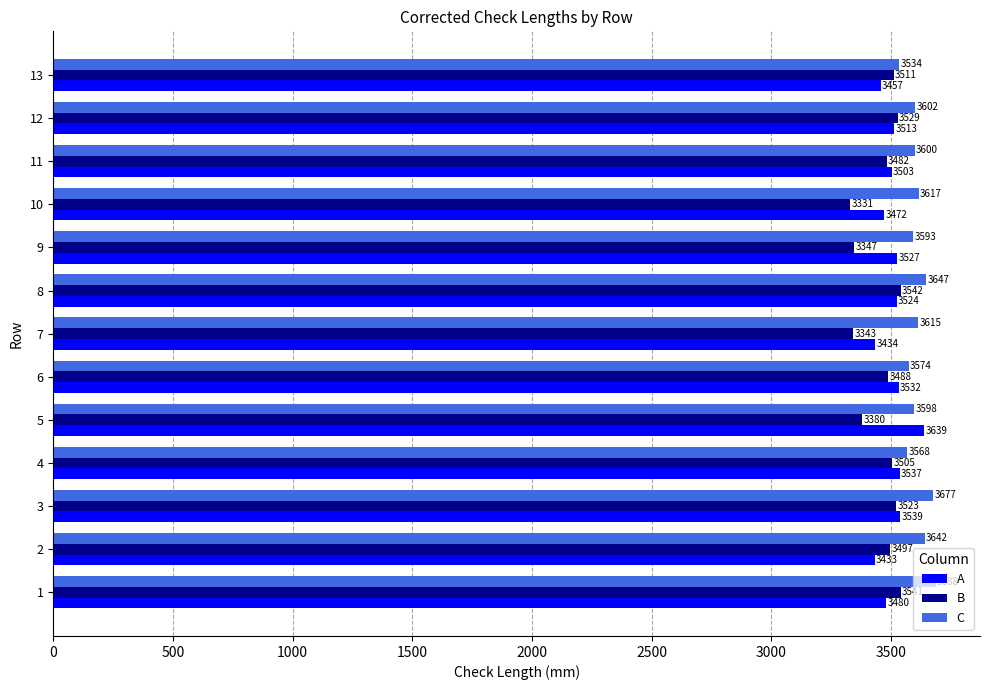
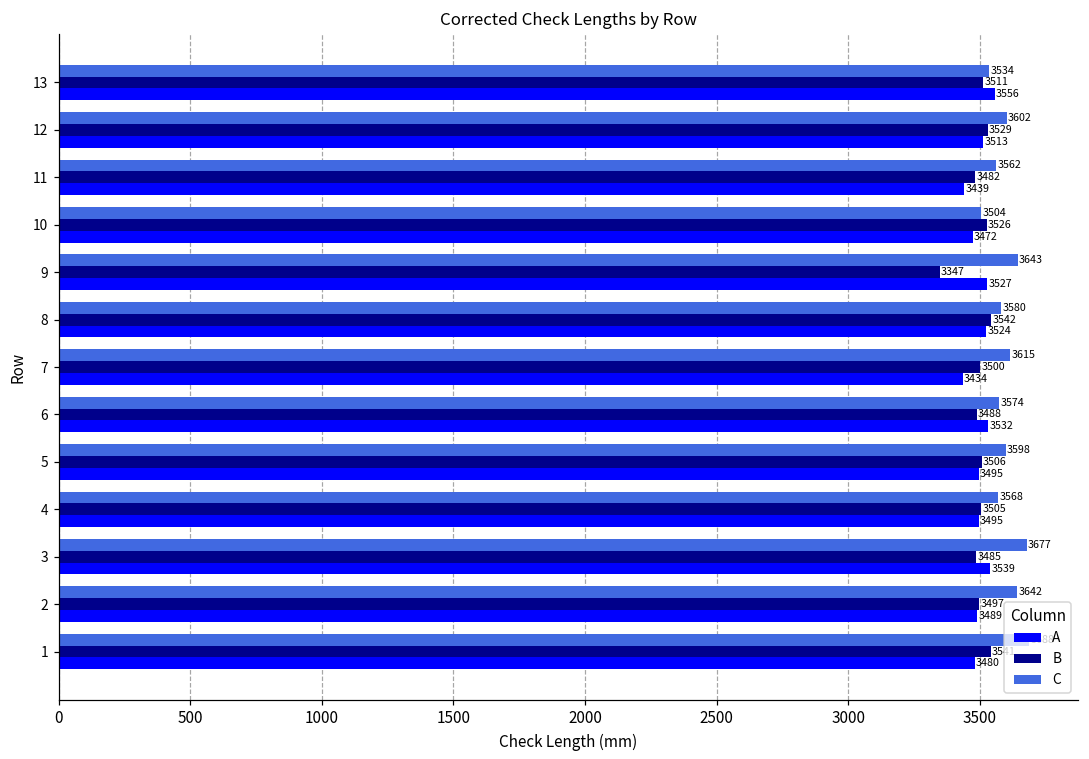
  {
    "A": {
-     "13": 3457,
+     "13": 3556,
      "12": 3513,
-     "11": 3503,
+     "11": 3439,
      "10": 3472,
      "9": 3527,
      "8": 3524,
      "7": 3434,
      "6": 3532,
-     "5": 3639,
-     "4": 3537,
+     "5": 3495,
+     "4": 3495,
      "3": 3539,
-     "2": 3433,
+     "2": 3489,
      "1": 3480
    },
    "B": {
      "13": 3511,
      "12": 3529,
      "11": 3482,
-     "10": 3331,
+     "10": 3526,
      "9": 3347,
      "8": 3542,
-     "7": 3343,
+     "7": 3500,
      "6": 3488,
-     "5": 3380,
+     "5": 3506,
      "4": 3505,
-     "3": 3523
+     "3": 3485
    },
    "C": {
      "13": 3534,
      "12": 3602,
-     "11": 3600,
-     "10": 3617,
-     "9": 3593,
-     "8": 3647,
+     "11": 3562,
+     "10": 3504,
+     "9": 3643,
+     "8": 3580,
      "7": 3615,
      "6": 3574,
      "5": 3598,
      "4": 3568,
      "3": 3677,
      "2": 3642
    }
  }
